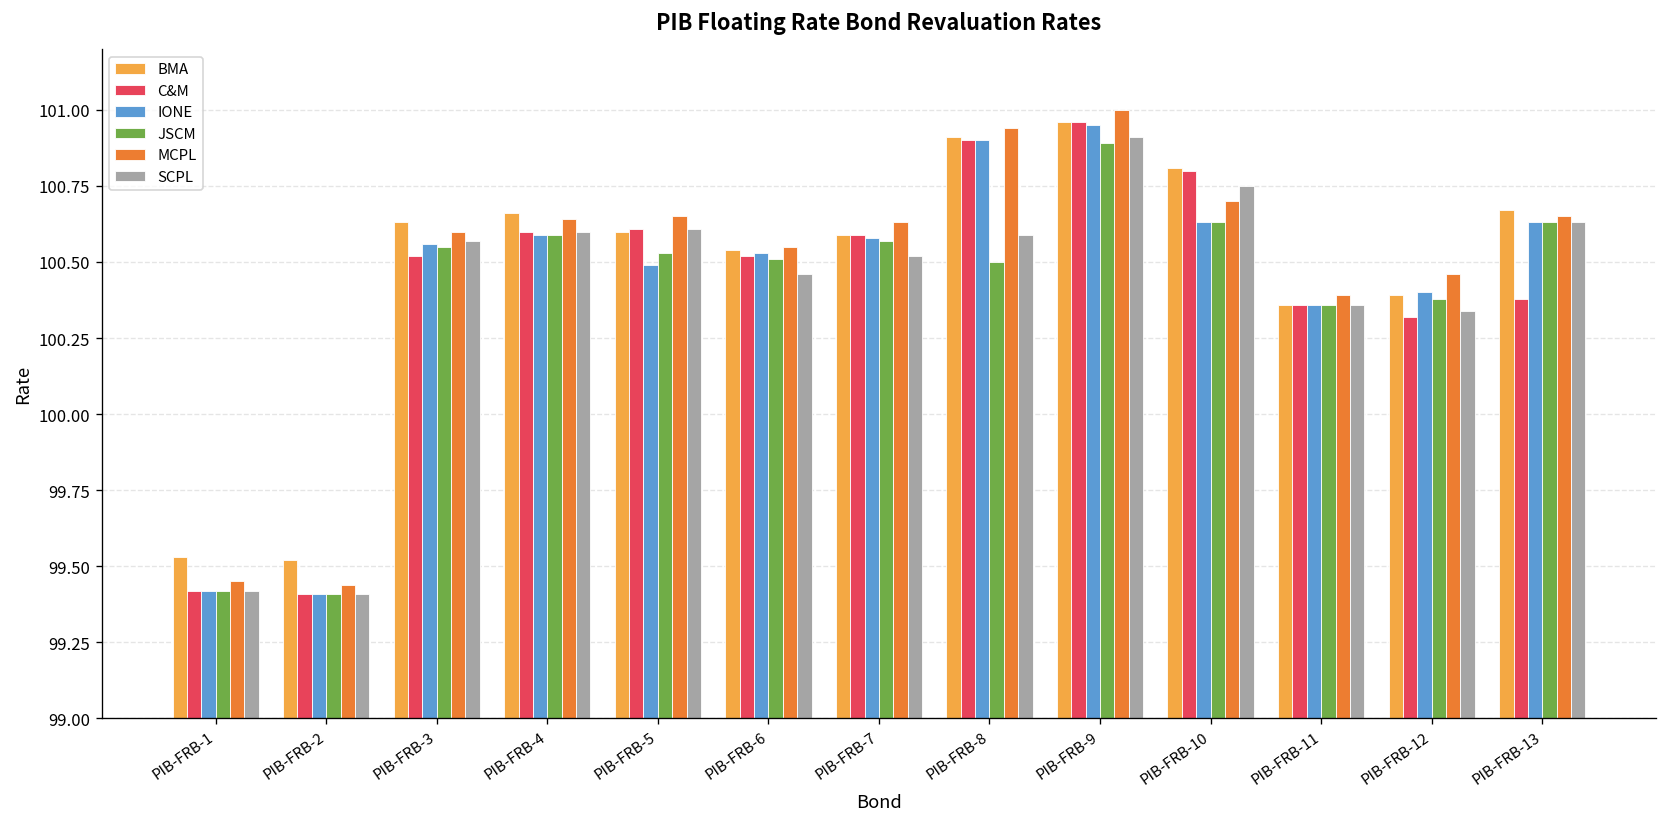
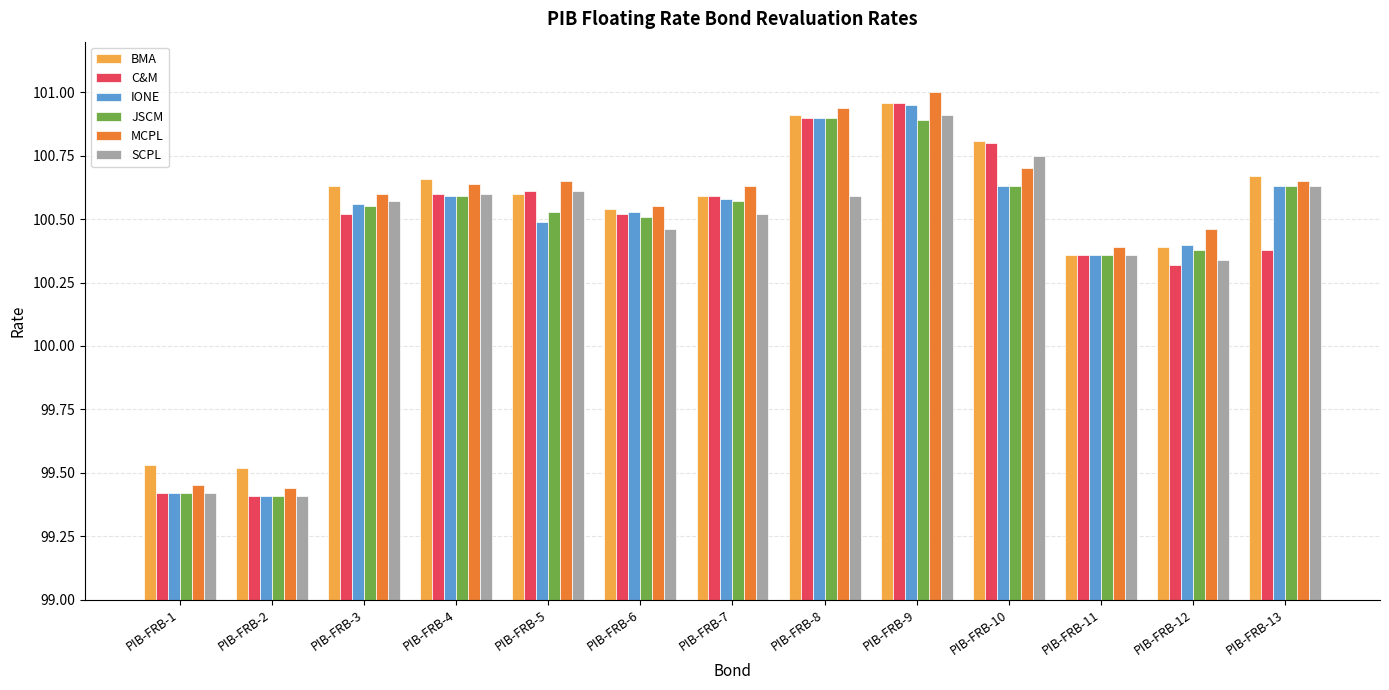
  {
    "C&M": {
      "PIB-FRB-1": 99.42,
      "PIB-FRB-2": 99.41,
      "PIB-FRB-3": 100.52,
      "PIB-FRB-4": 100.6,
      "PIB-FRB-5": 100.61,
      "PIB-FRB-6": 100.52,
      "PIB-FRB-7": 100.59,
      "PIB-FRB-8": 100.9,
      "PIB-FRB-9": 100.96,
      "PIB-FRB-10": 100.8,
      "PIB-FRB-11": 100.36,
      "PIB-FRB-12": 100.32,
      "PIB-FRB-13": 100.38
    },
    "IONE": {
      "PIB-FRB-1": 99.42,
      "PIB-FRB-2": 99.41,
      "PIB-FRB-3": 100.56,
      "PIB-FRB-4": 100.59,
      "PIB-FRB-5": 100.49,
      "PIB-FRB-6": 100.53,
      "PIB-FRB-7": 100.58,
      "PIB-FRB-8": 100.9,
      "PIB-FRB-9": 100.95,
      "PIB-FRB-10": 100.63,
      "PIB-FRB-11": 100.36,
      "PIB-FRB-12": 100.4,
      "PIB-FRB-13": 100.63
    },
    "JSCM": {
      "PIB-FRB-1": 99.42,
      "PIB-FRB-2": 99.41,
      "PIB-FRB-3": 100.55,
      "PIB-FRB-4": 100.59,
      "PIB-FRB-5": 100.53,
      "PIB-FRB-6": 100.51,
      "PIB-FRB-7": 100.57,
-     "PIB-FRB-8": 100.5,
+     "PIB-FRB-8": 100.9,
      "PIB-FRB-9": 100.89,
      "PIB-FRB-10": 100.63,
      "PIB-FRB-11": 100.36,
      "PIB-FRB-12": 100.38,
      "PIB-FRB-13": 100.63
    },
    "SCPL": {
      "PIB-FRB-1": 99.42,
      "PIB-FRB-2": 99.41,
      "PIB-FRB-3": 100.57,
      "PIB-FRB-4": 100.6,
      "PIB-FRB-5": 100.61,
      "PIB-FRB-6": 100.46,
      "PIB-FRB-7": 100.52,
      "PIB-FRB-8": 100.59,
      "PIB-FRB-9": 100.91,
      "PIB-FRB-10": 100.75,
      "PIB-FRB-11": 100.36,
      "PIB-FRB-12": 100.34,
      "PIB-FRB-13": 100.63
    }
  }
